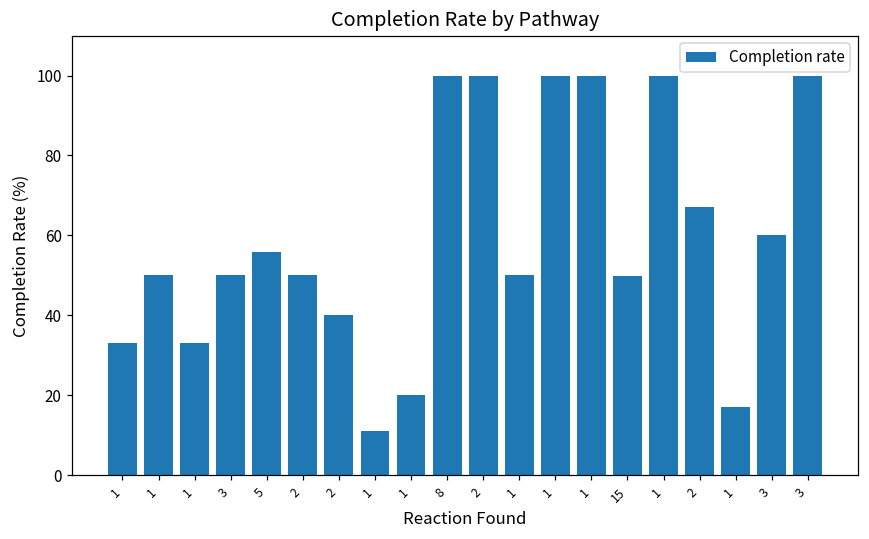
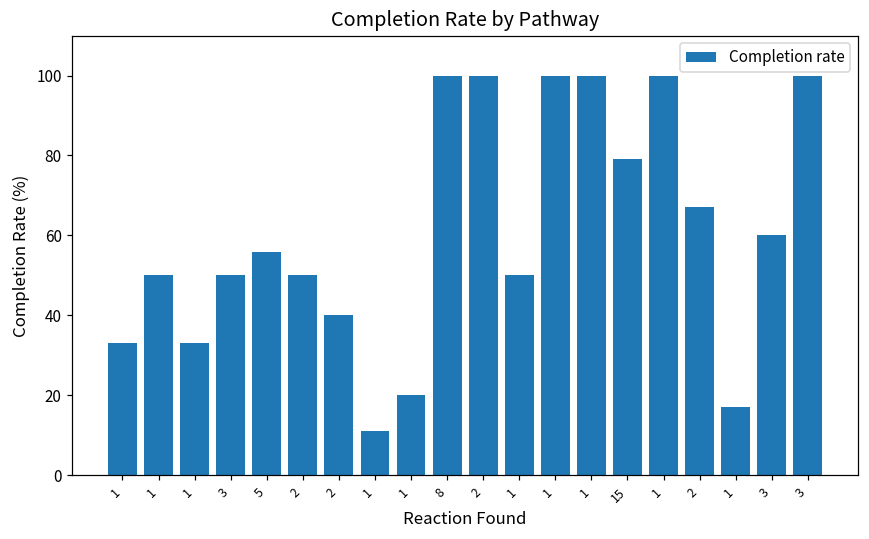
  {
    "5": 56,
    "8": 100,
-   "15": 50
+   "15": 79
  }
